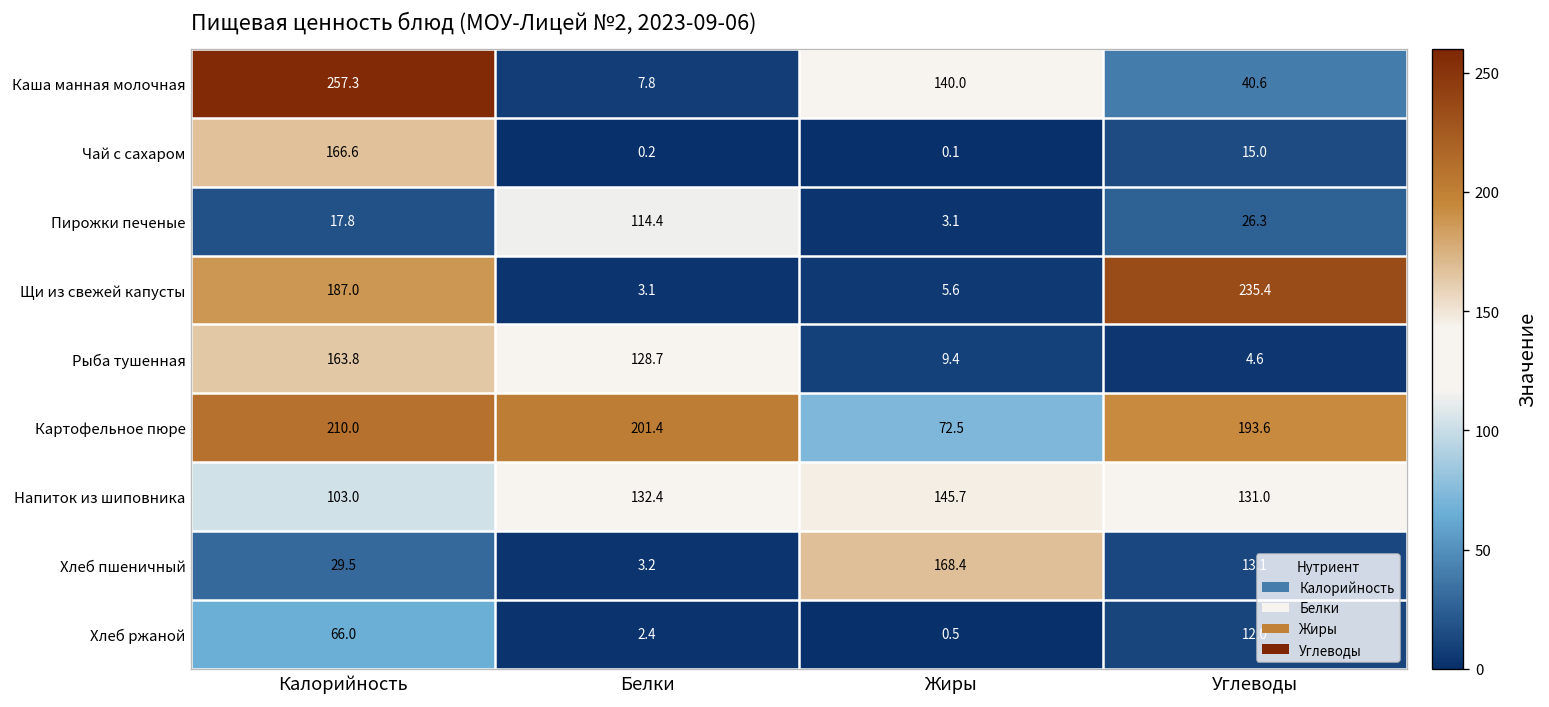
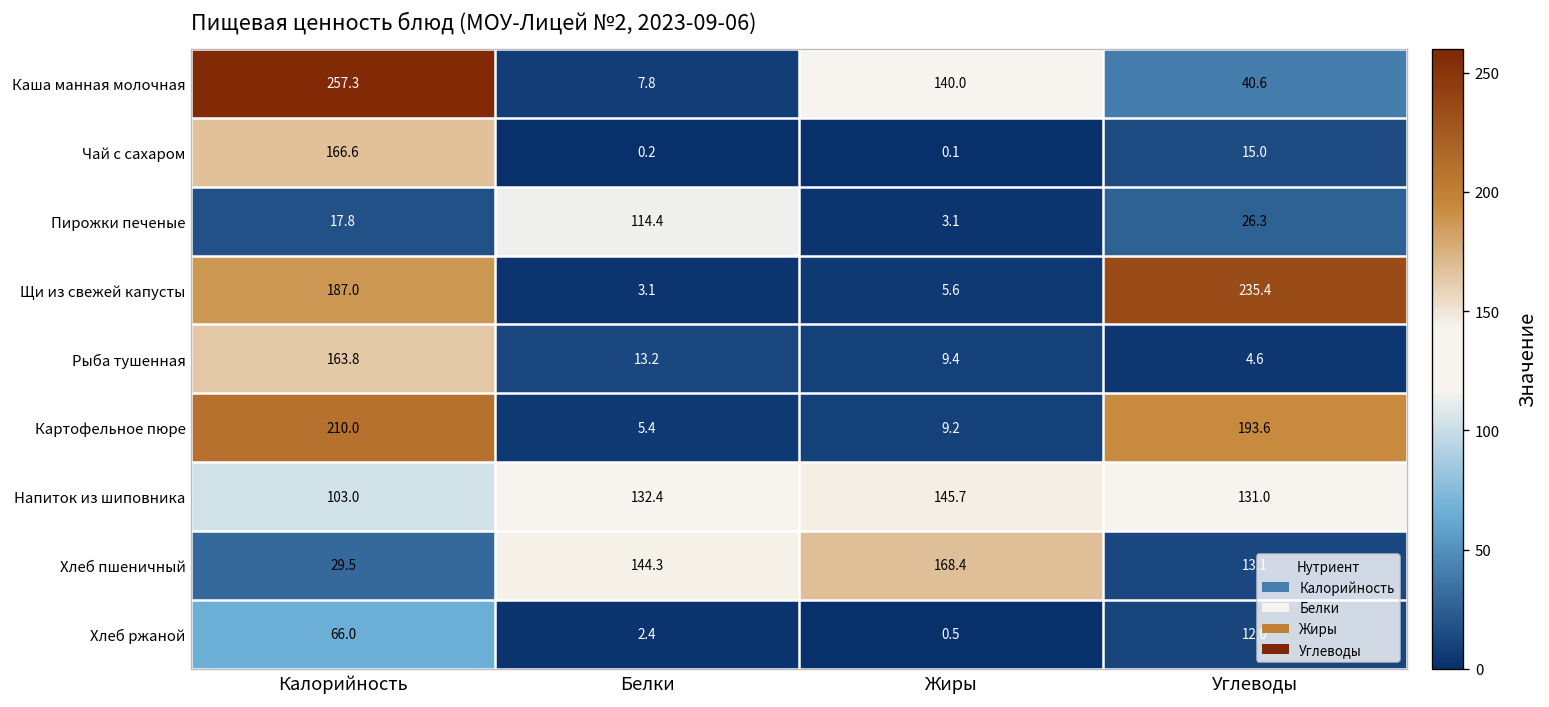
  {
    "Каша манная молочная": {
      "Калорийность": 257.3,
      "Белки": 7.8,
      "Жиры": 140.0,
      "Углеводы": 40.6
    },
    "Чай с сахаром": {
      "Калорийность": 166.6,
      "Белки": 0.2,
      "Жиры": 0.1,
      "Углеводы": 15.0
    },
    "Пирожки печеные": {
      "Калорийность": 17.8,
      "Белки": 114.4,
      "Жиры": 3.1,
      "Углеводы": 26.3
    },
    "Щи из свежей капусты": {
      "Калорийность": 187.0,
      "Белки": 3.1,
      "Жиры": 5.6,
      "Углеводы": 235.4
    },
    "Рыба тушенная": {
      "Калорийность": 163.8,
-     "Белки": 128.7,
+     "Белки": 13.2,
      "Жиры": 9.4,
      "Углеводы": 4.6
    },
    "Картофельное пюре": {
      "Калорийность": 210.0,
-     "Белки": 201.4,
-     "Жиры": 72.5,
+     "Белки": 5.4,
+     "Жиры": 9.2,
      "Углеводы": 193.6
    },
    "Напиток из шиповника": {
      "Калорийность": 103.0,
      "Белки": 132.4,
      "Жиры": 145.7,
      "Углеводы": 131.0
    },
    "Хлеб пшеничный": {
      "Калорийность": 29.5,
-     "Белки": 3.2,
+     "Белки": 144.3,
      "Жиры": 168.4
    },
    "Хлеб ржаной": {
      "Калорийность": 66.0,
      "Белки": 2.4,
      "Жиры": 0.5
    }
  }
